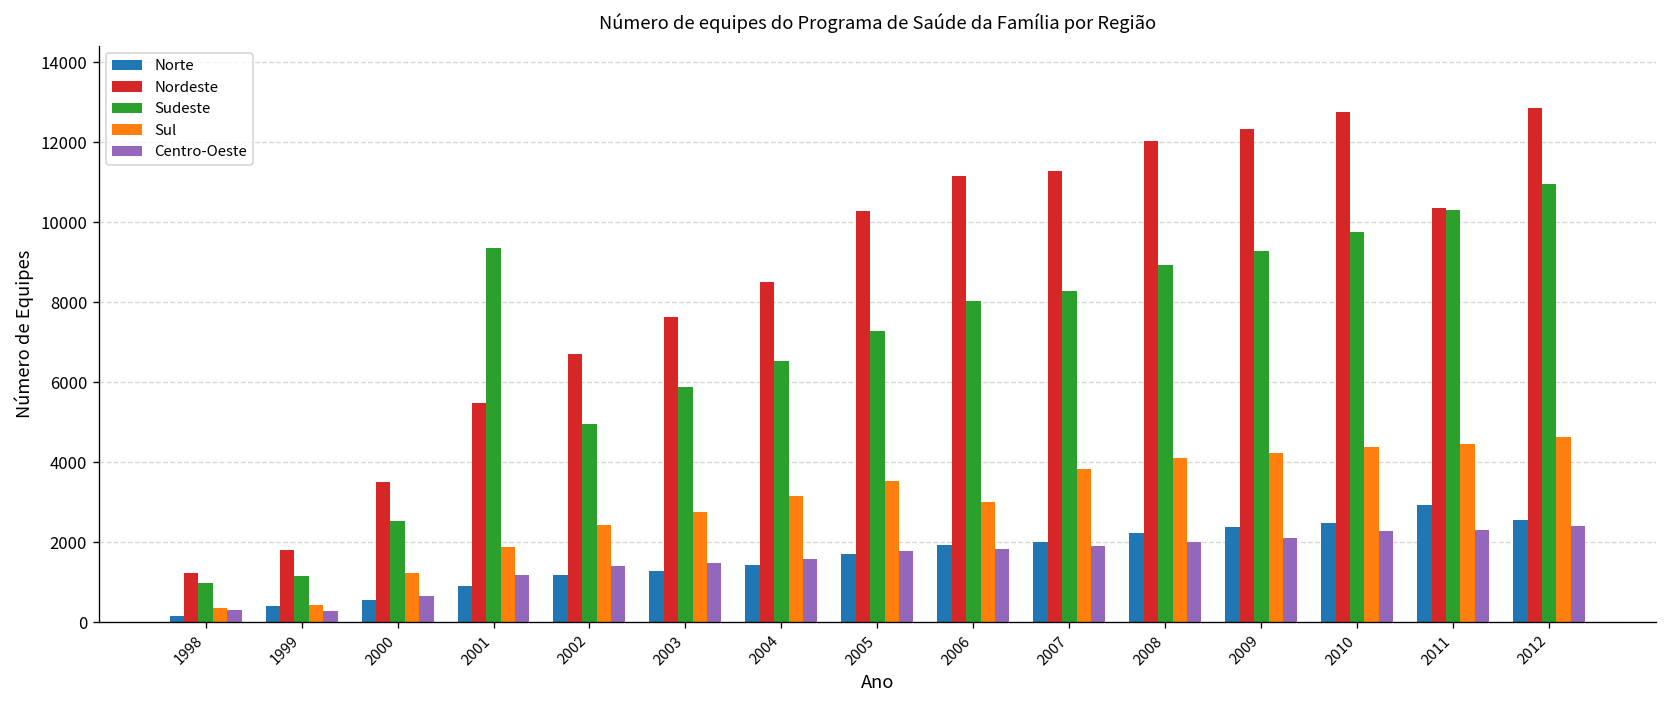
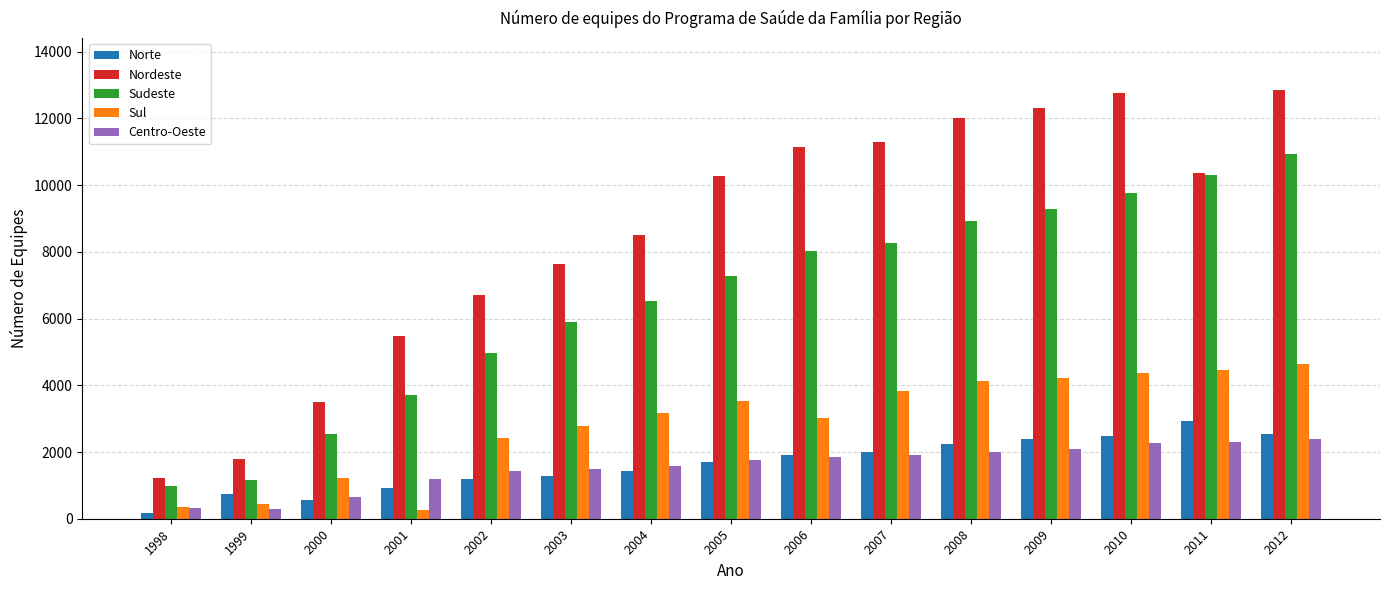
  {
    "Norte": {
      "1998": 200,
-     "1999": 400,
+     "1999": 700,
      "2000": 600,
      "2001": 900,
      "2002": 1200,
      "2003": 1300,
      "2004": 1400,
      "2005": 1700,
      "2006": 1900,
      "2007": 2000,
      "2008": 2200,
      "2009": 2400,
      "2010": 2500,
      "2011": 2900,
      "2012": 2600
    },
    "Nordeste": {
      "1998": 1200,
      "1999": 1800,
      "2000": 3500,
      "2001": 5500,
      "2002": 6700,
      "2003": 7600,
      "2004": 8500,
      "2005": 10300,
      "2006": 11200,
      "2007": 11300,
      "2008": 12000,
      "2009": 12300,
      "2010": 12800,
      "2011": 10400,
      "2012": 12900
    },
    "Sudeste": {
      "1998": 1000,
      "1999": 1200,
      "2000": 2500,
-     "2001": 9300,
+     "2001": 3700,
      "2002": 5000,
      "2003": 5900,
      "2004": 6500,
      "2005": 7300,
      "2006": 8000,
      "2007": 8300,
      "2008": 8900,
      "2009": 9300,
      "2010": 9800,
      "2011": 10300,
      "2012": 10900
    },
    "Sul": {
      "1998": 400,
      "1999": 400,
      "2000": 1200,
-     "2001": 1900,
+     "2001": 300,
      "2002": 2400,
      "2003": 2800,
      "2004": 3200,
      "2005": 3500,
      "2006": 3000,
      "2007": 3800,
      "2008": 4100,
      "2009": 4200,
      "2010": 4400,
      "2011": 4500,
      "2012": 4600
    },
    "Centro-Oeste": {
      "1998": 300,
      "1999": 300,
      "2000": 700,
      "2001": 1200,
      "2002": 1400,
      "2003": 1500,
      "2004": 1600,
      "2005": 1800,
      "2006": 1800,
      "2007": 1900,
      "2008": 2000,
      "2009": 2100,
      "2010": 2300,
      "2011": 2300,
      "2012": 2400
    }
  }
